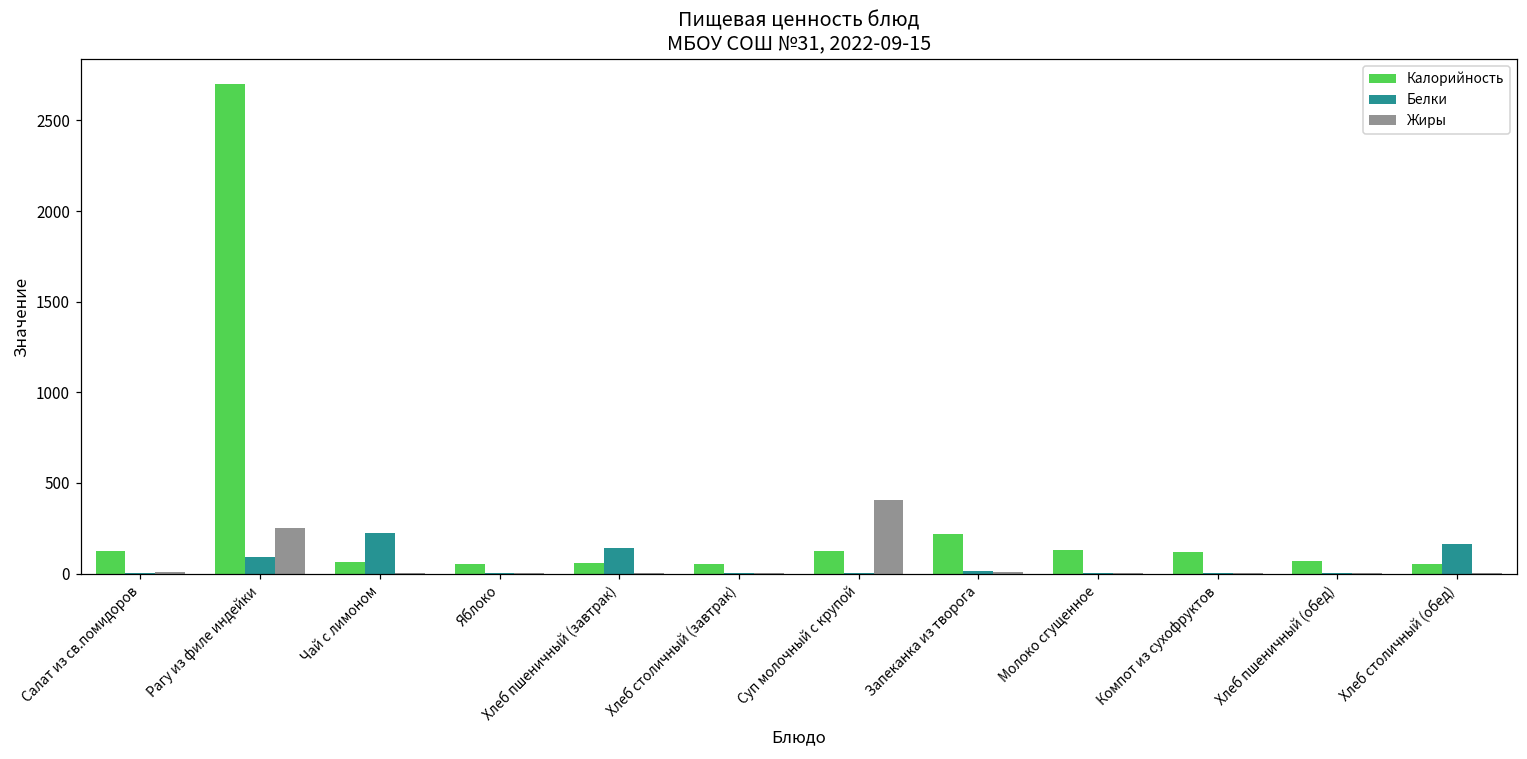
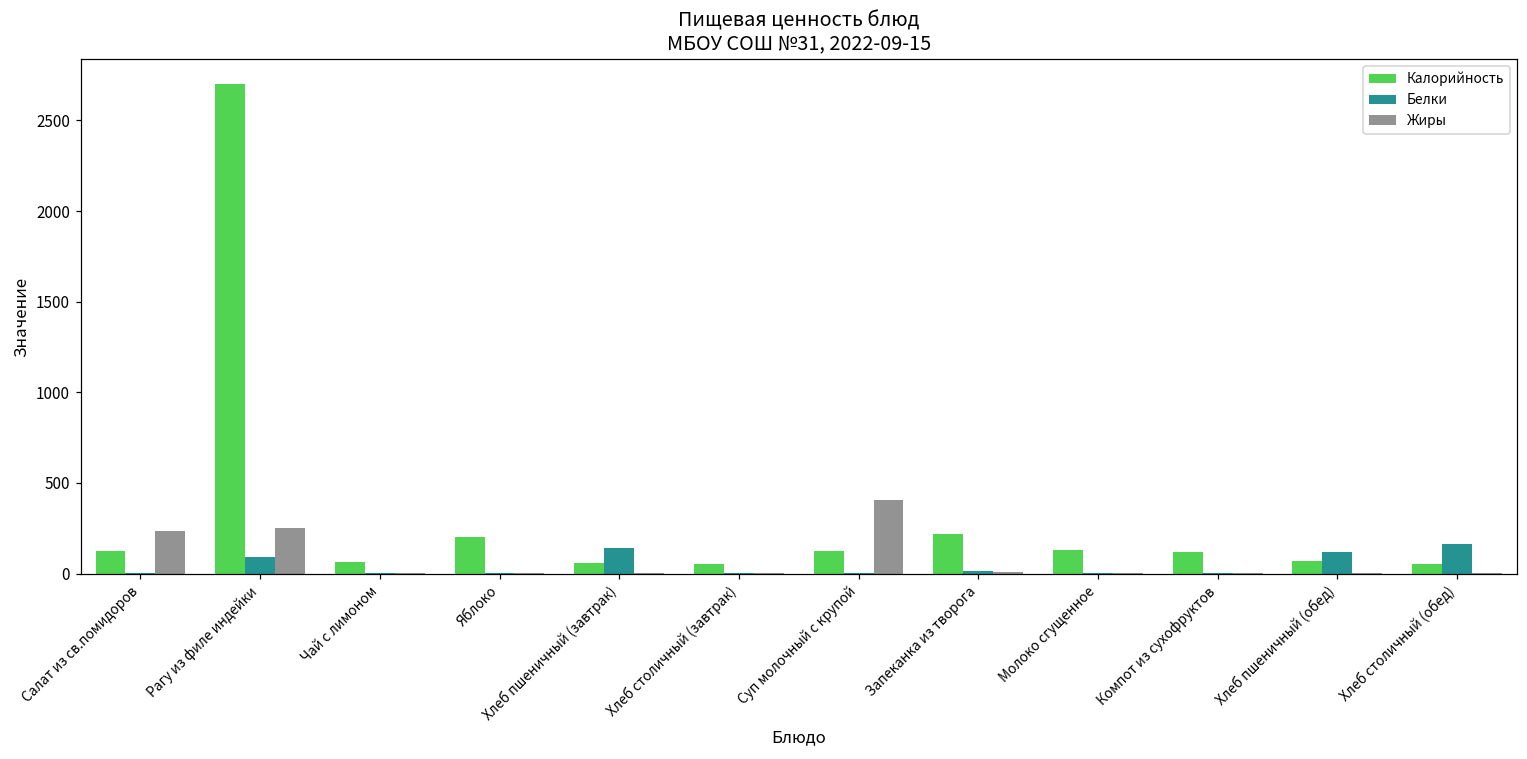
  {
    "Калорийность": {
      "Салат из св.помидоров": 120,
      "Рагу из филе индейки": 2700,
      "Чай с лимоном": 60,
-     "Яблоко": 50,
+     "Яблоко": 200,
      "Хлеб пшеничный (завтрак)": 60,
      "Хлеб столичный (завтрак)": 50,
      "Суп молочный с крупой": 120,
      "Запеканка из творога": 220,
      "Молоко сгущенное": 130,
      "Компот из сухофруктов": 120,
      "Хлеб пшеничный (обед)": 70,
      "Хлеб столичный (обед)": 50
    },
    "Белки": {
      "Рагу из филе индейки": 90,
-     "Чай с лимоном": 220,
+     "Чай с лимоном": 0,
      "Хлеб пшеничный (завтрак)": 140,
      "Запеканка из творога": 20,
-     "Хлеб пшеничный (обед)": 0,
+     "Хлеб пшеничный (обед)": 120,
      "Хлеб столичный (обед)": 160
    },
    "Жиры": {
-     "Салат из св.помидоров": 10,
+     "Салат из св.помидоров": 240,
      "Рагу из филе индейки": 250,
      "Суп молочный с крупой": 410
    }
  }
